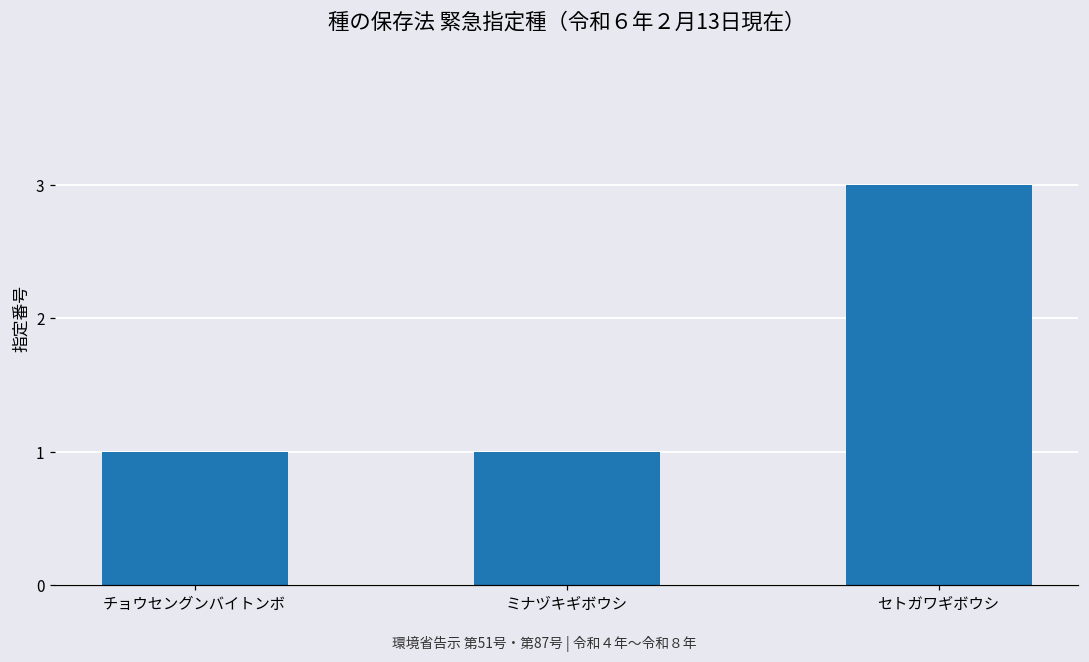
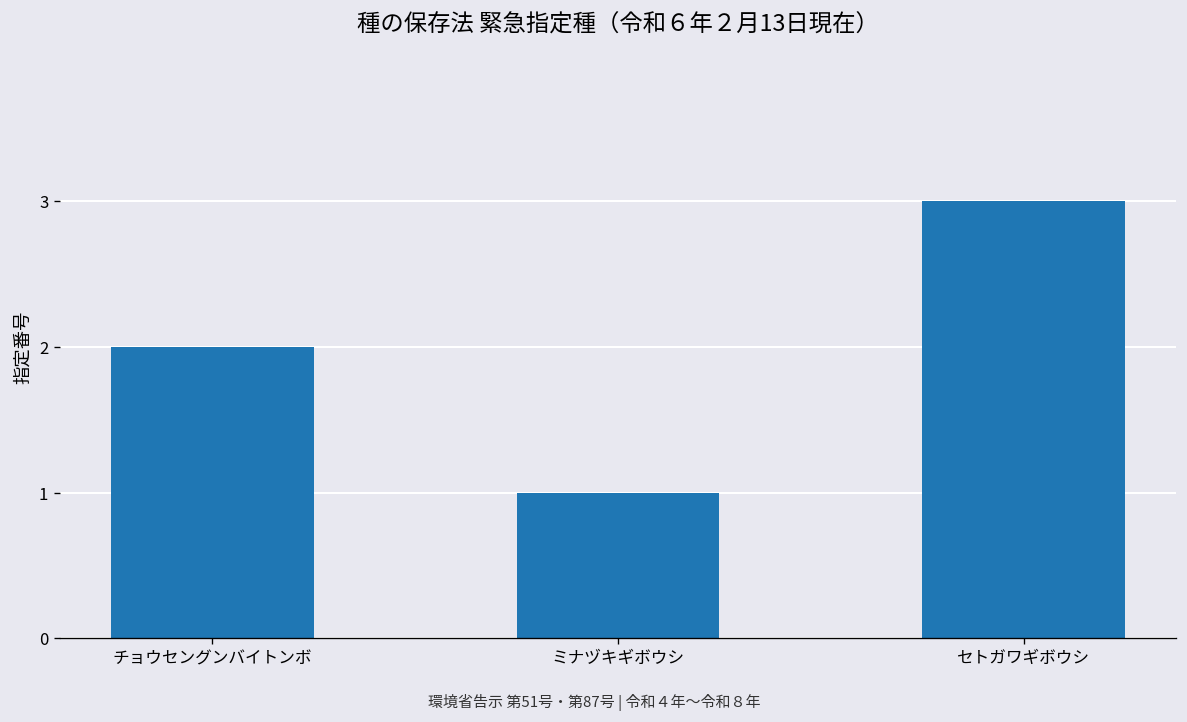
  {
-   "チョウセングンバイトンボ": 1,
+   "チョウセングンバイトンボ": 2,
    "ミナヅキギボウシ": 1,
    "セトガワギボウシ": 3
  }
